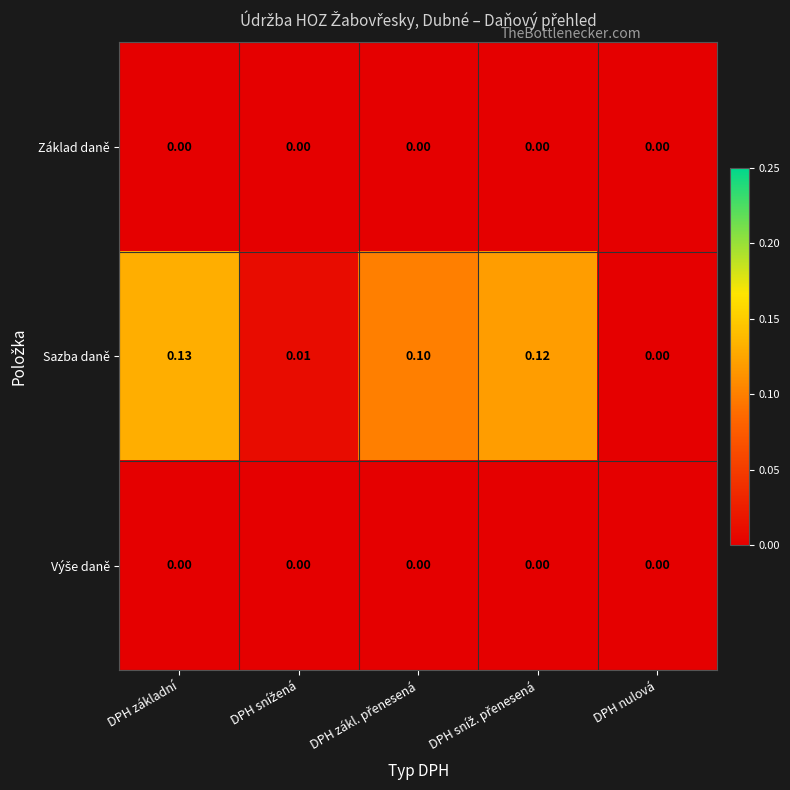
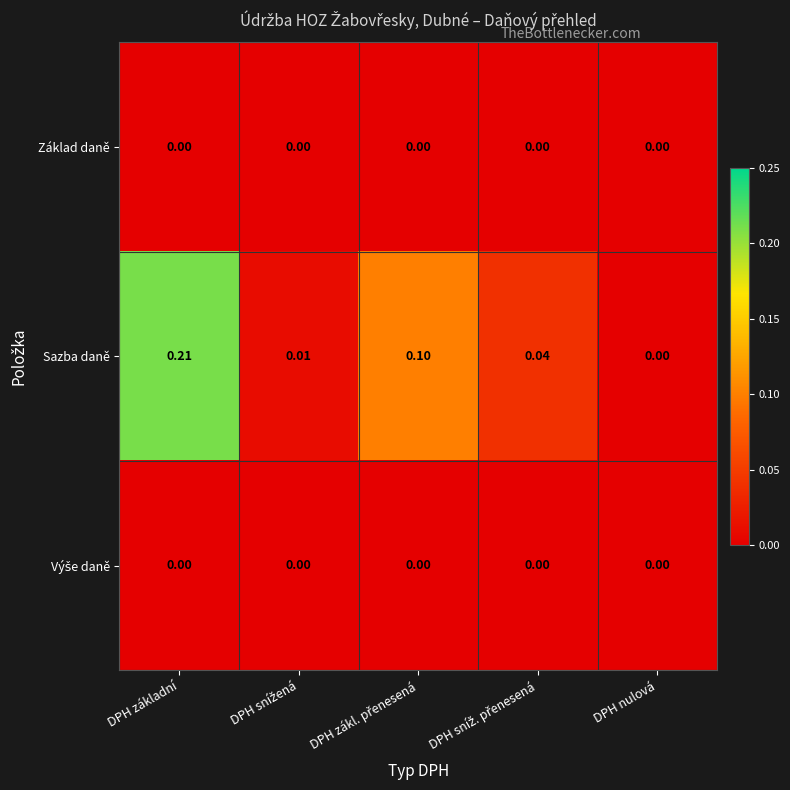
  {
    "Základ daně": {
      "DPH základní": 0.00,
      "DPH snížená": 0.00,
      "DPH zákl. přenesená": 0.00,
      "DPH sníž. přenesená": 0.00,
      "DPH nulová": 0.00
    },
    "Sazba daně": {
-     "DPH základní": 0.13,
+     "DPH základní": 0.21,
      "DPH snížená": 0.01,
      "DPH zákl. přenesená": 0.10,
-     "DPH sníž. přenesená": 0.12,
+     "DPH sníž. přenesená": 0.04,
      "DPH nulová": 0.00
    },
    "Výše daně": {
      "DPH základní": 0.00,
      "DPH snížená": 0.00,
      "DPH zákl. přenesená": 0.00,
      "DPH sníž. přenesená": 0.00,
      "DPH nulová": 0.00
    }
  }
